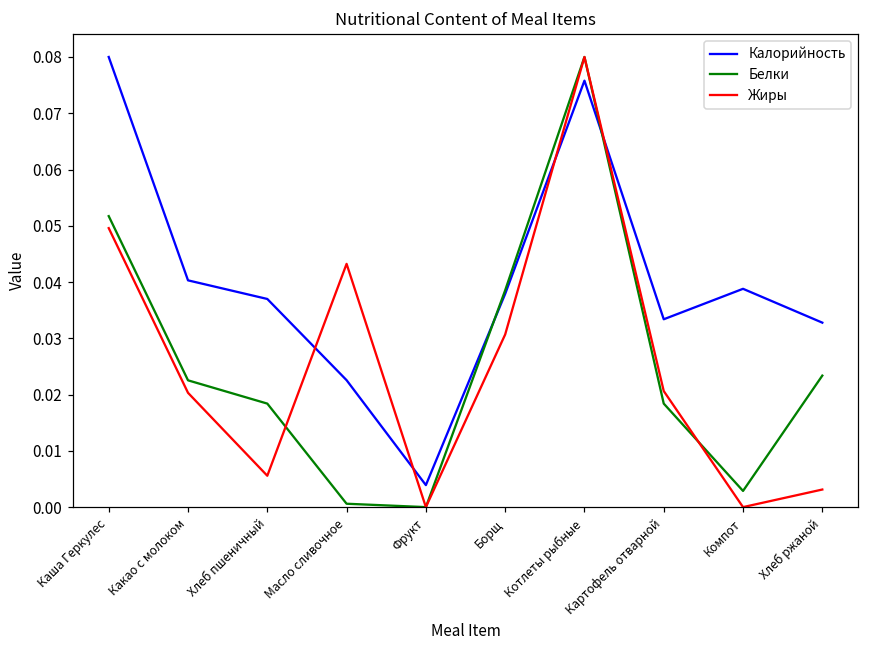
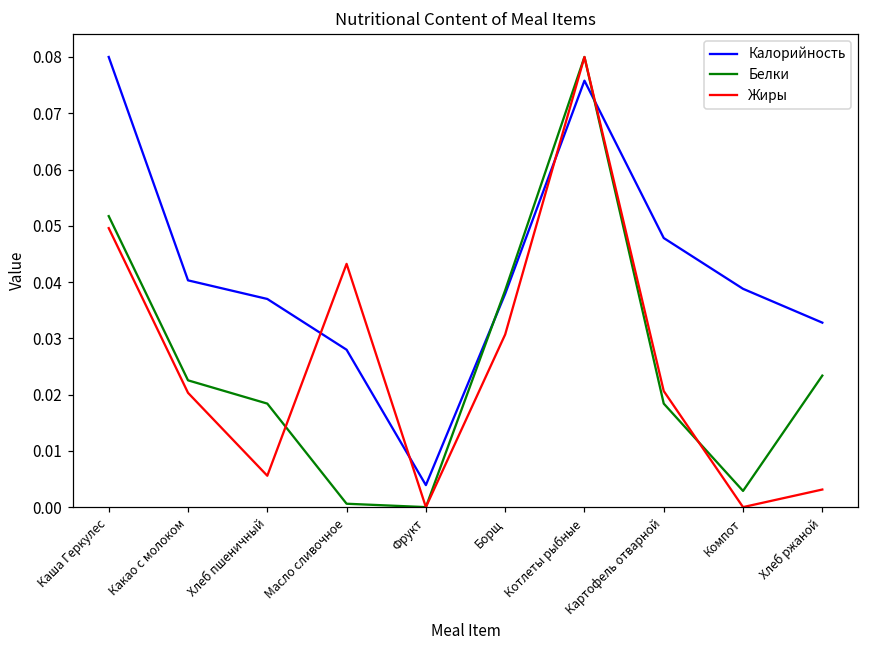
  {
    "Калорийность": {
      "Каша Геркулес": 0.080,
      "Какао с молоком": 0.040,
      "Хлеб пшеничный": 0.037,
-     "Масло сливочное": 0.023,
+     "Масло сливочное": 0.028,
      "Фрукт": 0.004,
      "Борщ": 0.038,
      "Котлеты рыбные": 0.076,
-     "Картофель отварной": 0.033,
+     "Картофель отварной": 0.048,
      "Компот": 0.039,
      "Хлеб ржаной": 0.033
    },
    "Белки": {
      "Каша Геркулес": 0.052,
      "Какао с молоком": 0.023,
      "Хлеб пшеничный": 0.018,
      "Масло сливочное": 0.001,
      "Борщ": 0.039,
      "Картофель отварной": 0.018,
      "Компот": 0.003,
      "Хлеб ржаной": 0.023
    },
    "Жиры": {
      "Каша Геркулес": 0.050,
      "Какао с молоком": 0.020,
      "Хлеб пшеничный": 0.006,
      "Масло сливочное": 0.043,
      "Борщ": 0.031,
      "Картофель отварной": 0.021,
      "Компот": 0.000,
      "Хлеб ржаной": 0.003
    }
  }
